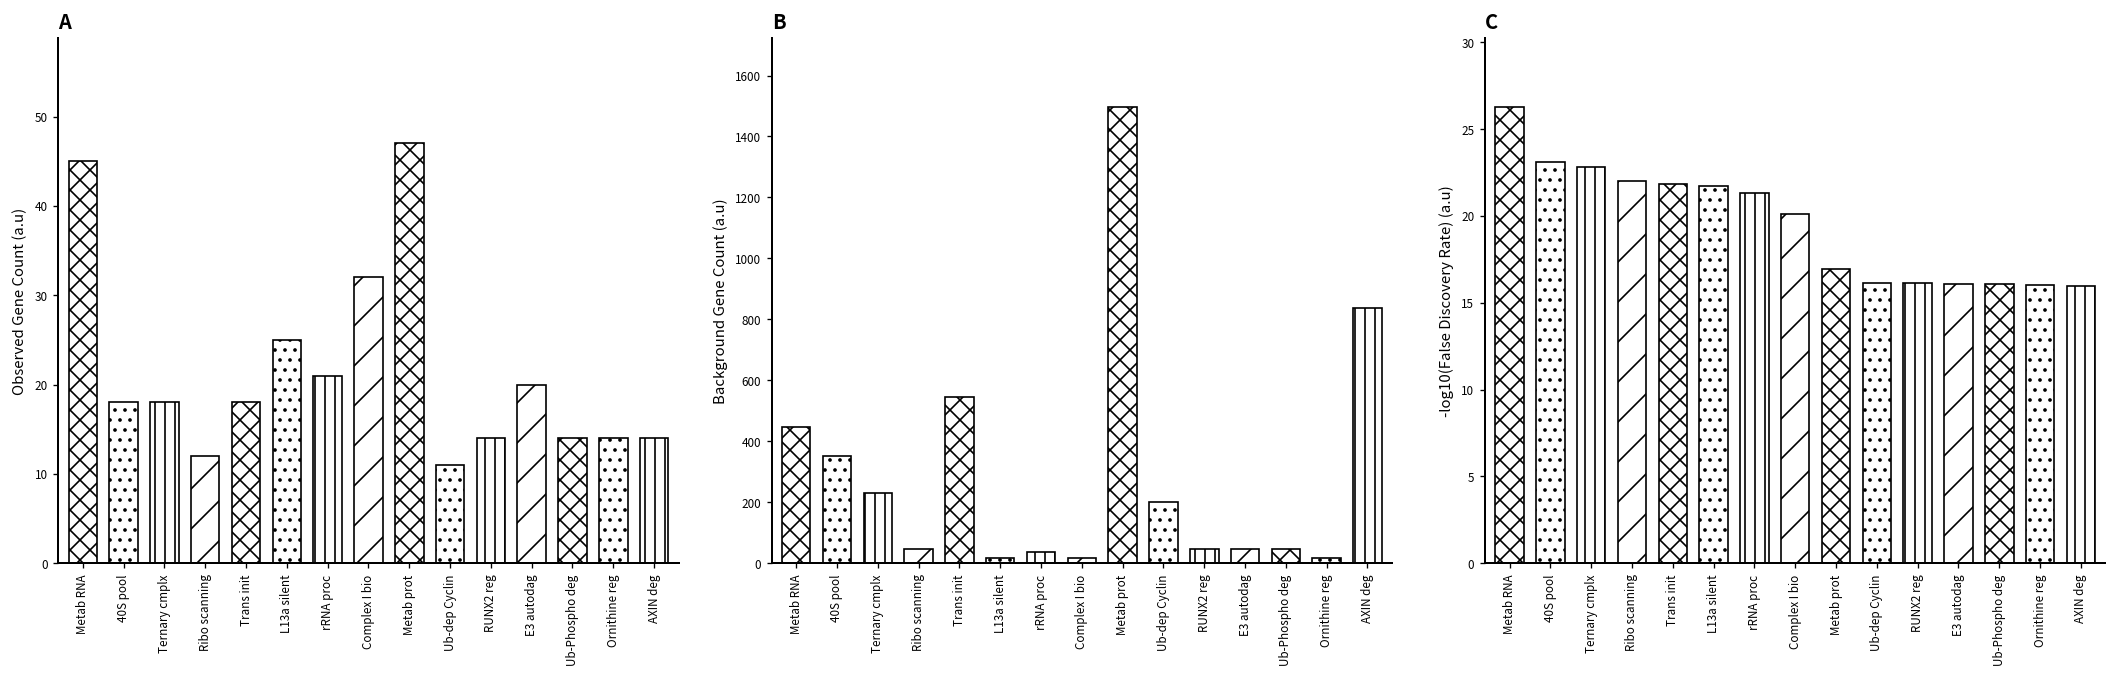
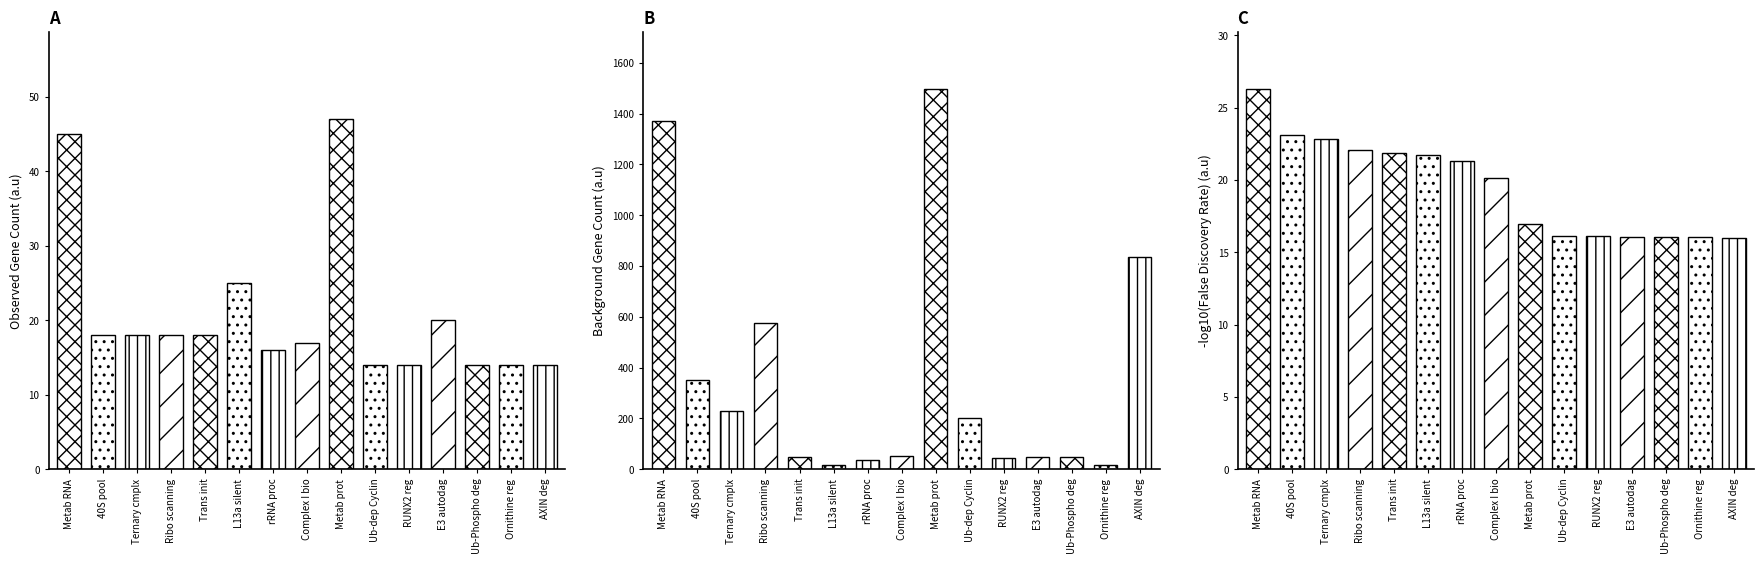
  {
    "A": {
      "Metab RNA": 45,
      "40S pool": 18,
      "Ternary cmplx": 18,
-     "Ribo scanning": 12,
+     "Ribo scanning": 18,
      "Trans init": 18,
      "L13a silent": 25,
-     "rRNA proc": 21,
-     "Complex I bio": 32,
+     "rRNA proc": 16,
+     "Complex I bio": 17,
      "Metab prot": 47,
-     "Ub-dep Cyclin": 11,
+     "Ub-dep Cyclin": 14,
      "RUNX2 reg": 14,
      "E3 autodag": 20,
      "Ub-Phospho deg": 14,
      "Ornithine reg": 14,
      "AXIN deg": 14
    },
    "B": {
-     "Metab RNA": 450,
+     "Metab RNA": 1370,
      "40S pool": 350,
      "Ternary cmplx": 230,
-     "Ribo scanning": 50,
-     "Trans init": 550,
+     "Ribo scanning": 570,
+     "Trans init": 50,
      "L13a silent": 20,
      "rRNA proc": 40,
-     "Complex I bio": 20,
+     "Complex I bio": 50,
      "Metab prot": 1500,
      "Ub-dep Cyclin": 200,
      "RUNX2 reg": 50,
      "E3 autodag": 50,
      "Ub-Phospho deg": 50,
      "Ornithine reg": 20,
      "AXIN deg": 840
    },
    "C": {
      "Metab RNA": 26.3,
      "40S pool": 23.1,
      "Ternary cmplx": 22.8,
      "Ribo scanning": 22.0,
      "Trans init": 21.9,
      "L13a silent": 21.7,
      "rRNA proc": 21.3,
      "Complex I bio": 20.1,
      "Metab prot": 17.0,
      "Ub-dep Cyclin": 16.1,
      "RUNX2 reg": 16.1,
      "E3 autodag": 16.1,
      "Ub-Phospho deg": 16.1,
      "Ornithine reg": 16.0,
      "AXIN deg": 16.0
    }
  }
